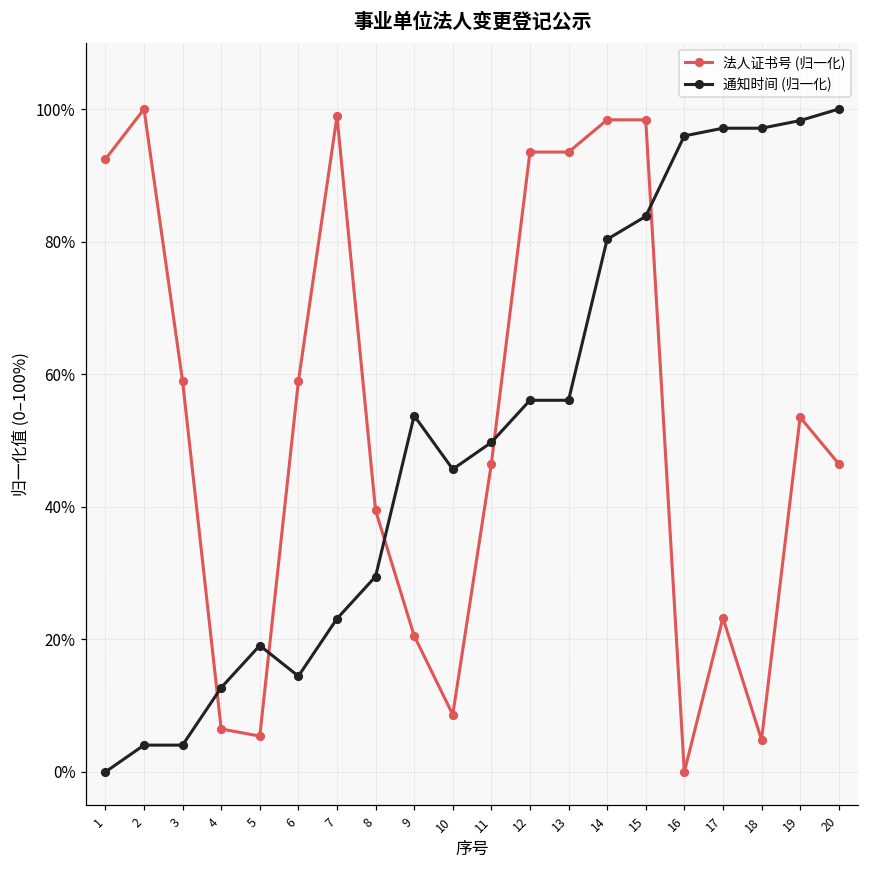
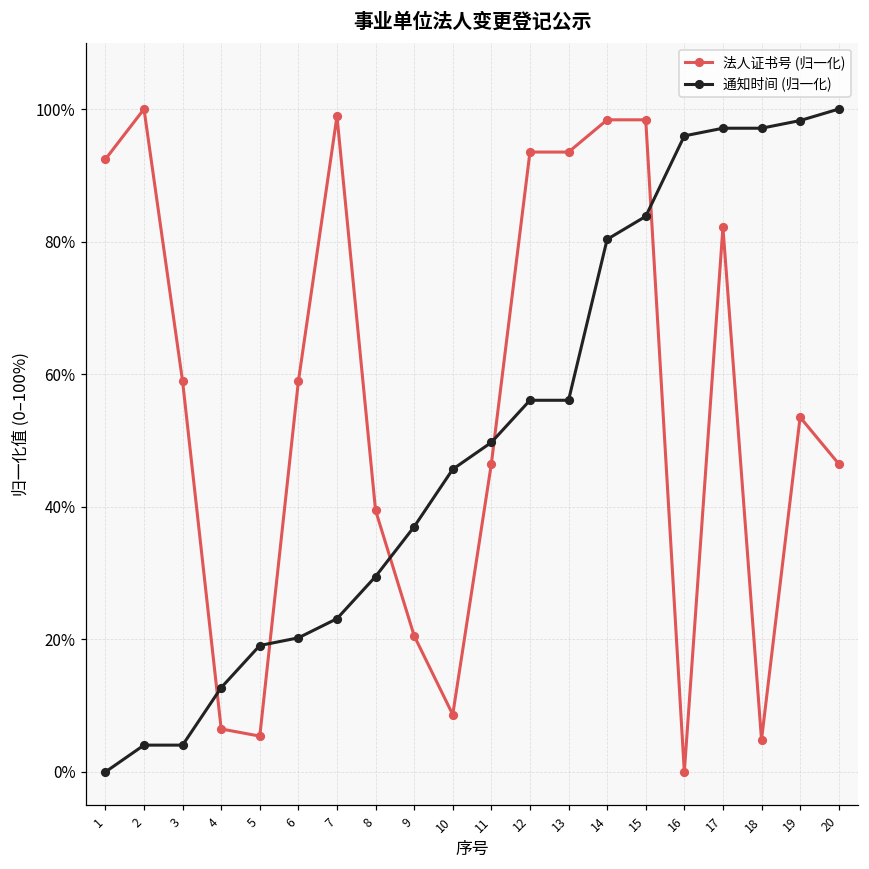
  {
    "法人证书号 (归一化)": {
      "1": "92%",
      "2": "100%",
      "3": "59%",
      "4": "6%",
      "5": "5%",
      "6": "59%",
      "7": "99%",
      "8": "39%",
      "9": "21%",
      "10": "9%",
      "11": "46%",
      "12": "94%",
      "13": "94%",
      "14": "98%",
      "15": "98%",
      "16": "0%",
-     "17": "23%",
+     "17": "82%",
      "18": "5%",
      "19": "54%",
      "20": "46%"
    },
    "通知时间 (归一化)": {
      "1": "0%",
      "2": "4%",
      "3": "4%",
      "4": "13%",
      "5": "19%",
-     "6": "14%",
+     "6": "20%",
      "7": "23%",
      "8": "29%",
-     "9": "54%",
+     "9": "37%",
      "10": "46%",
      "11": "50%",
      "12": "56%",
      "13": "56%",
      "14": "80%",
      "15": "84%",
      "16": "96%",
      "17": "97%",
      "18": "97%",
      "19": "98%",
      "20": "100%"
    }
  }
